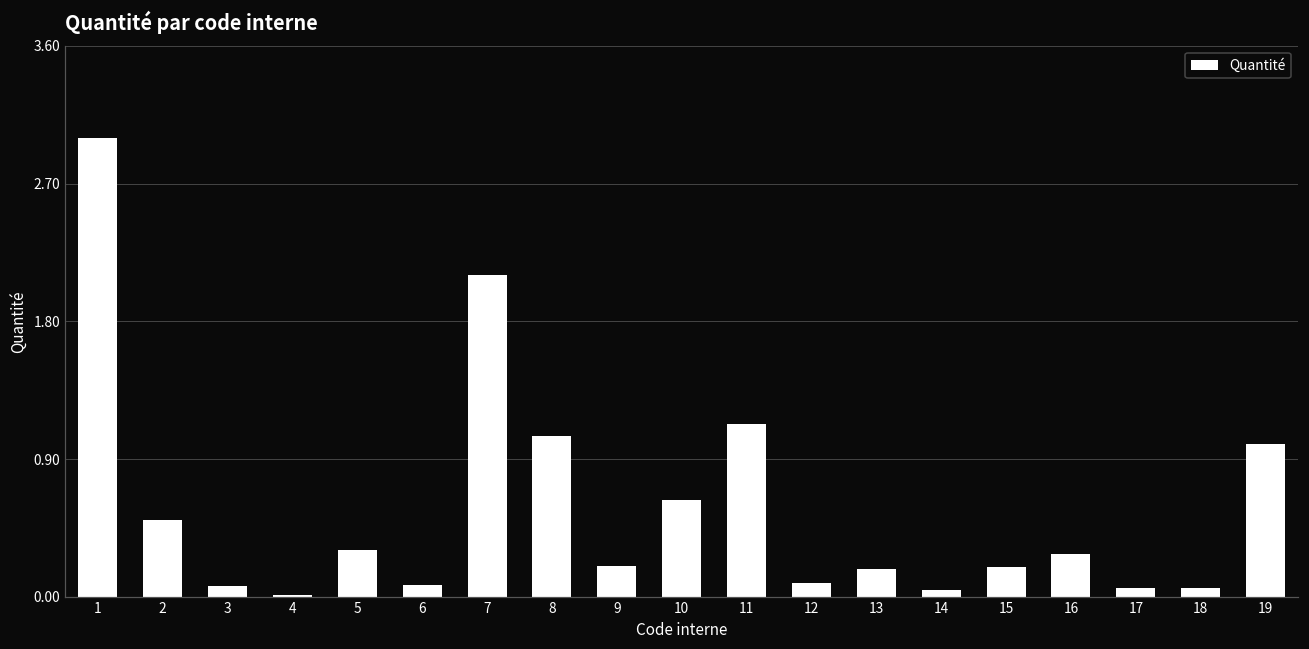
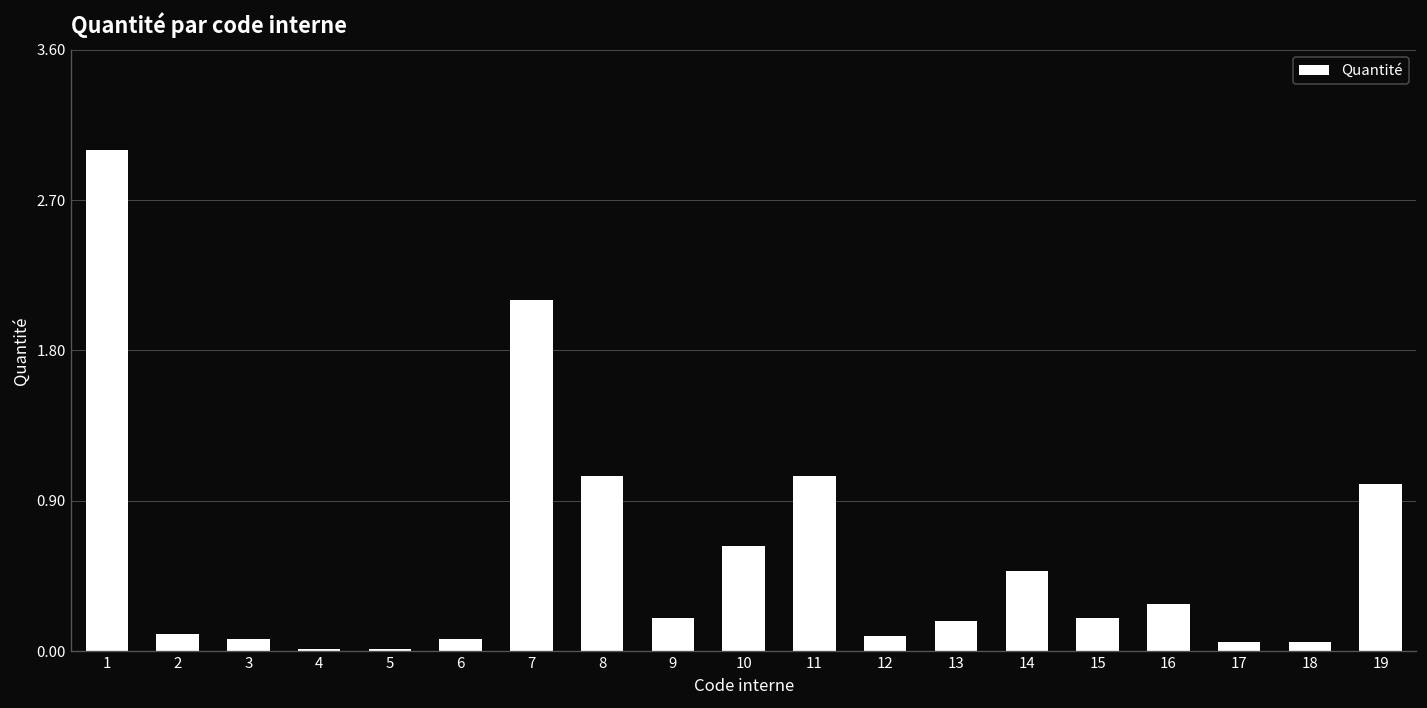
  {
    "1": 3.00,
-   "2": 0.5,
+   "2": 0.1,
    "3": 0.07,
-   "5": 0.31,
+   "5": 0.01,
    "6": 0.08,
    "7": 2.10,
    "8": 1.05,
    "9": 0.20,
    "10": 0.63,
-   "11": 1.13,
+   "11": 1.05,
    "12": 0.09,
    "13": 0.18,
-   "14": 0.04,
+   "14": 0.48,
    "15": 0.20,
    "16": 0.28,
    "17": 0.06,
    "18": 0.06,
    "19": 1.00
  }
